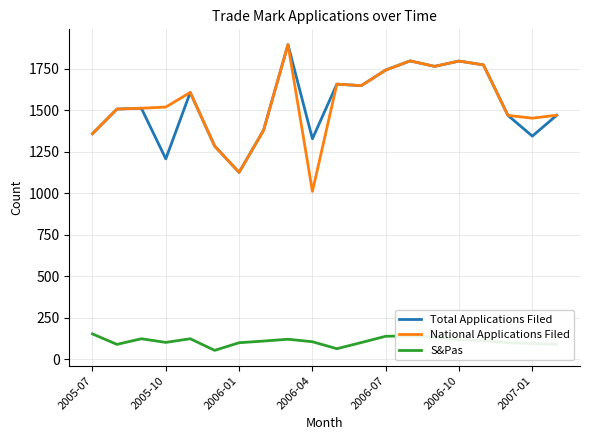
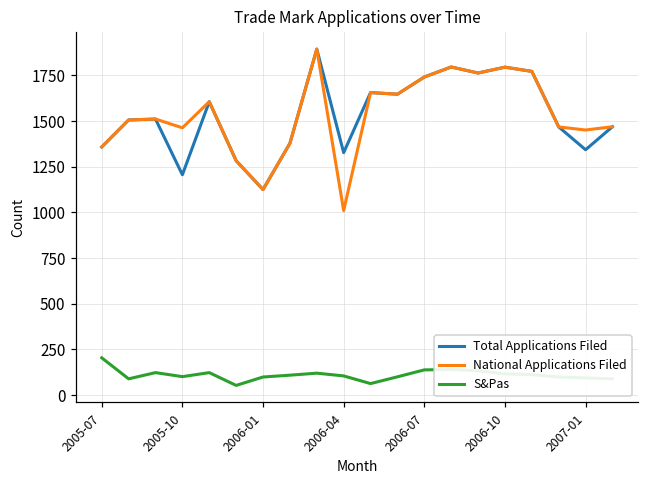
  {
    "Total Applications Filed": {
      "2005-10": 1210,
      "2006-04": 1330,
      "2007-01": 1340
    },
    "National Applications Filed": {
-     "2005-10": 1520,
+     "2005-10": 1460,
      "2006-04": 1010,
      "2007-01": 1450
    },
    "S&Pas": {
-     "2005-07": 150,
+     "2005-07": 200,
      "2005-10": 100,
      "2006-01": 100,
      "2006-04": 110,
      "2006-07": 140
    }
  }
